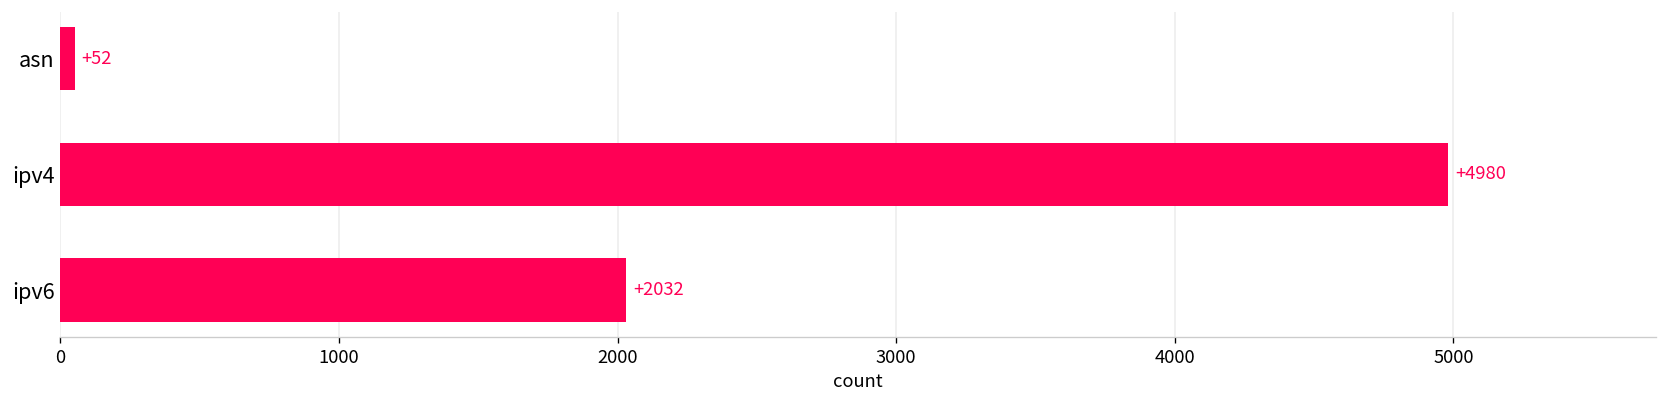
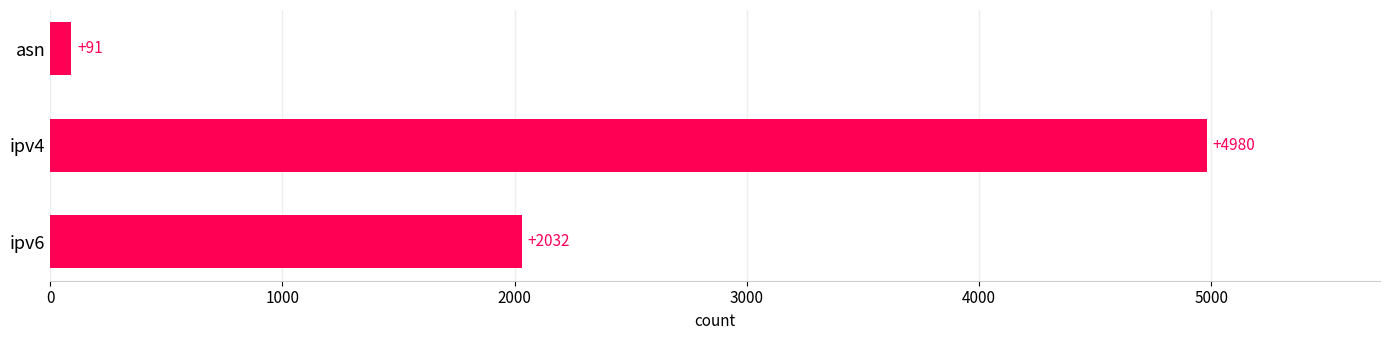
  {
-   "asn": "+52",
+   "asn": "+91",
    "ipv4": "+4980",
    "ipv6": "+2032"
  }
